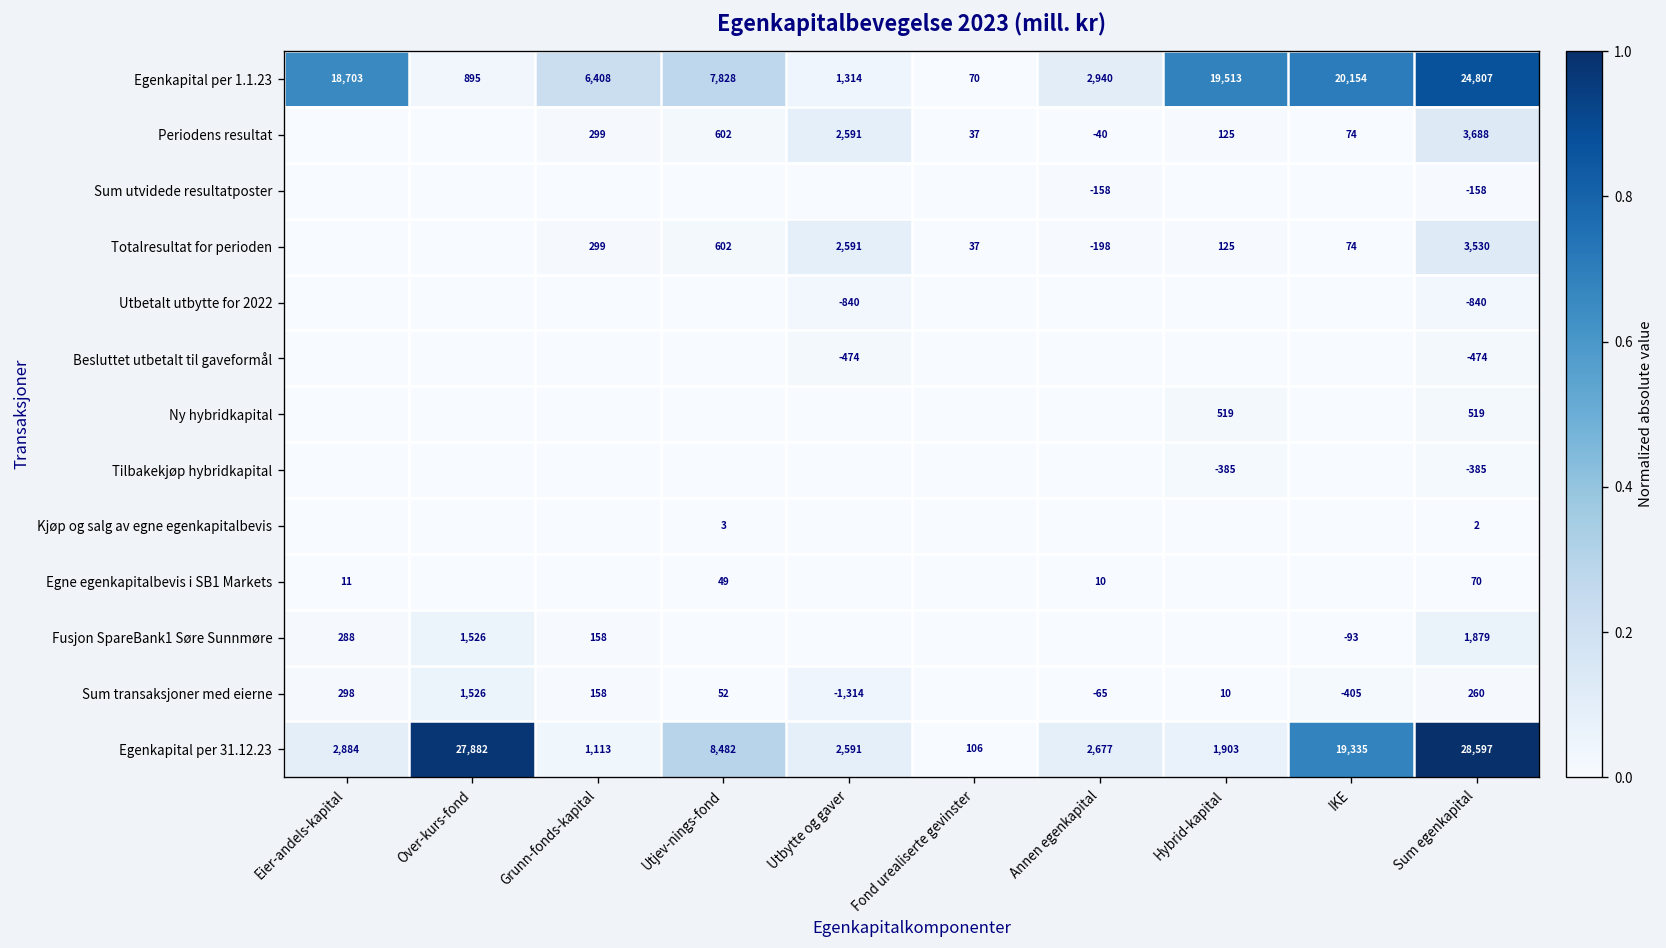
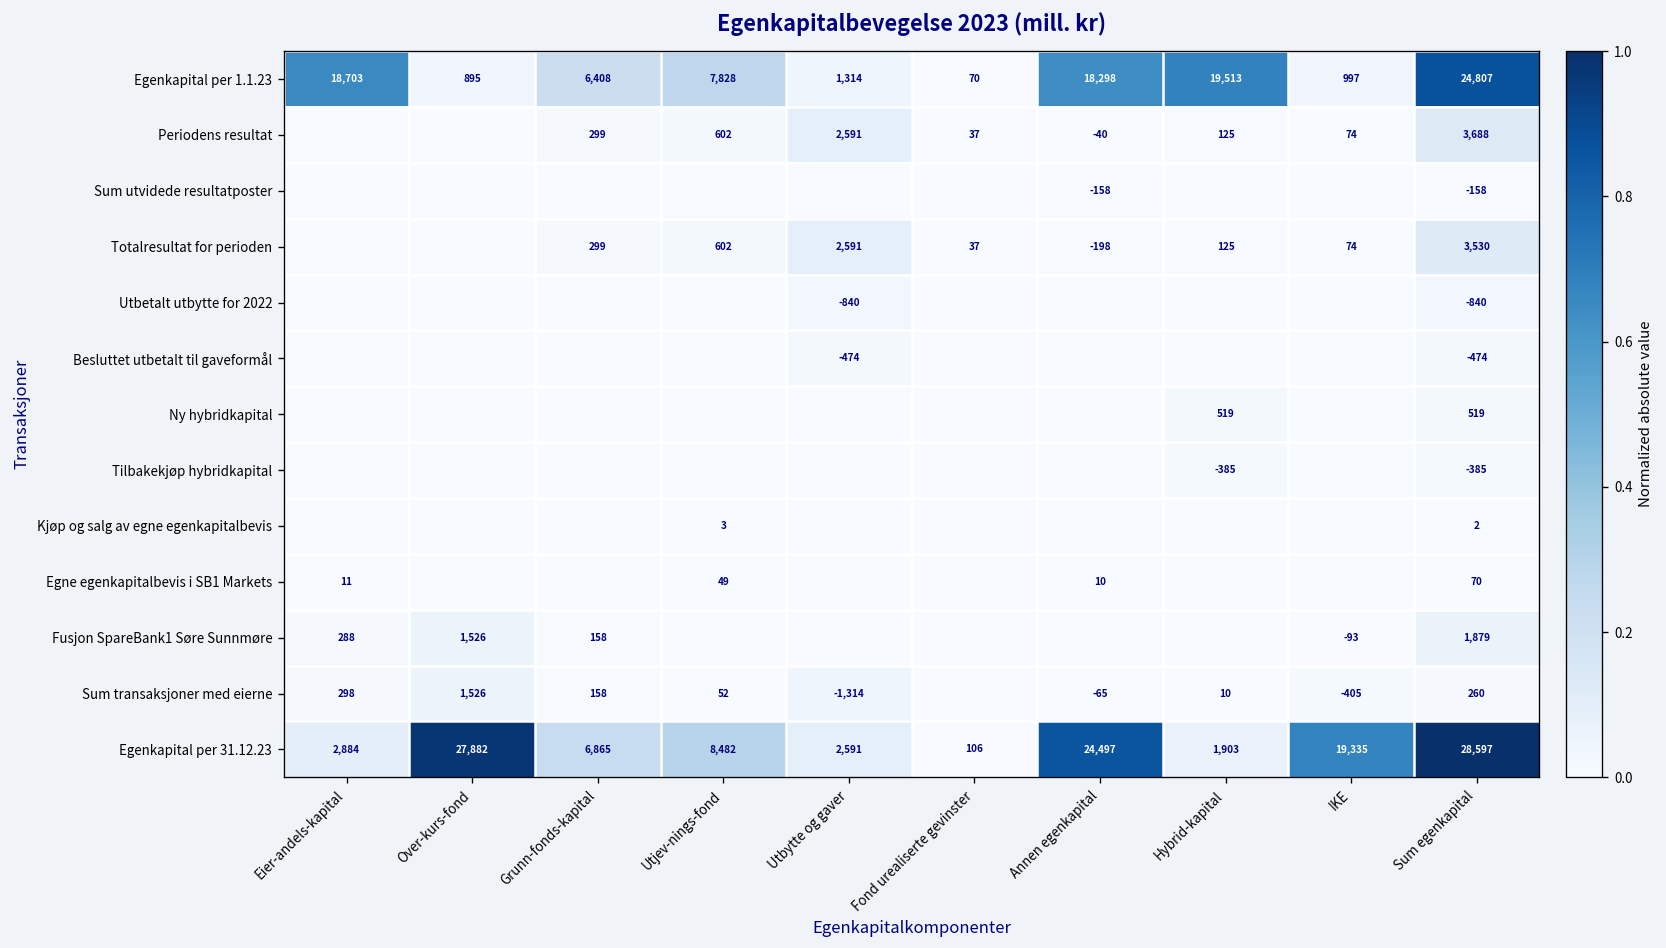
  {
    "Egenkapital per 1.1.23": {
      "Eier-andels-kapital": "18,703",
      "Over-kurs-fond": "895",
      "Grunn-fonds-kapital": "6,408",
      "Utjev-nings-fond": "7,828",
      "Utbytte og gaver": "1,314",
      "Fond urealiserte gevinster": "70",
-     "Annen egenkapital": "2,940",
+     "Annen egenkapital": "18,298",
      "Hybrid-kapital": "19,513",
-     "IKE": "20,154",
+     "IKE": "997",
      "Sum egenkapital": "24,807"
    },
    "Periodens resultat": {
      "Grunn-fonds-kapital": "299",
      "Utjev-nings-fond": "602",
      "Utbytte og gaver": "2,591",
      "Fond urealiserte gevinster": "37",
      "Annen egenkapital": "-40",
      "Hybrid-kapital": "125",
      "IKE": "74",
      "Sum egenkapital": "3,688"
    },
    "Sum utvidede resultatposter": {
      "Annen egenkapital": "-158",
      "Sum egenkapital": "-158"
    },
    "Totalresultat for perioden": {
      "Grunn-fonds-kapital": "299",
      "Utjev-nings-fond": "602",
      "Utbytte og gaver": "2,591",
      "Fond urealiserte gevinster": "37",
      "Annen egenkapital": "-198",
      "Hybrid-kapital": "125",
      "IKE": "74",
      "Sum egenkapital": "3,530"
    },
    "Utbetalt utbytte for 2022": {
      "Utbytte og gaver": "-840",
      "Sum egenkapital": "-840"
    },
    "Besluttet utbetalt til gaveformål": {
      "Utbytte og gaver": "-474",
      "Sum egenkapital": "-474"
    },
    "Ny hybridkapital": {
      "Hybrid-kapital": "519",
      "Sum egenkapital": "519"
    },
    "Tilbakekjøp hybridkapital": {
      "Hybrid-kapital": "-385",
      "Sum egenkapital": "-385"
    },
    "Kjøp og salg av egne egenkapitalbevis": {
      "Utjev-nings-fond": "3",
      "Sum egenkapital": "2"
    },
    "Egne egenkapitalbevis i SB1 Markets": {
      "Eier-andels-kapital": "11",
      "Utjev-nings-fond": "49",
      "Annen egenkapital": "10",
      "Sum egenkapital": "70"
    },
    "Fusjon SpareBank1 Søre Sunnmøre": {
      "Eier-andels-kapital": "288",
      "Over-kurs-fond": "1,526",
      "Grunn-fonds-kapital": "158",
      "IKE": "-93",
      "Sum egenkapital": "1,879"
    },
    "Sum transaksjoner med eierne": {
      "Eier-andels-kapital": "298",
      "Over-kurs-fond": "1,526",
      "Grunn-fonds-kapital": "158",
      "Utjev-nings-fond": "52",
      "Utbytte og gaver": "-1,314",
      "Annen egenkapital": "-65",
      "Hybrid-kapital": "10",
      "IKE": "-405",
      "Sum egenkapital": "260"
    },
    "Egenkapital per 31.12.23": {
      "Eier-andels-kapital": "2,884",
      "Over-kurs-fond": "27,882",
-     "Grunn-fonds-kapital": "1,113",
+     "Grunn-fonds-kapital": "6,865",
      "Utjev-nings-fond": "8,482",
      "Utbytte og gaver": "2,591",
      "Fond urealiserte gevinster": "106",
-     "Annen egenkapital": "2,677",
+     "Annen egenkapital": "24,497",
      "Hybrid-kapital": "1,903",
      "IKE": "19,335",
      "Sum egenkapital": "28,597"
    }
  }
